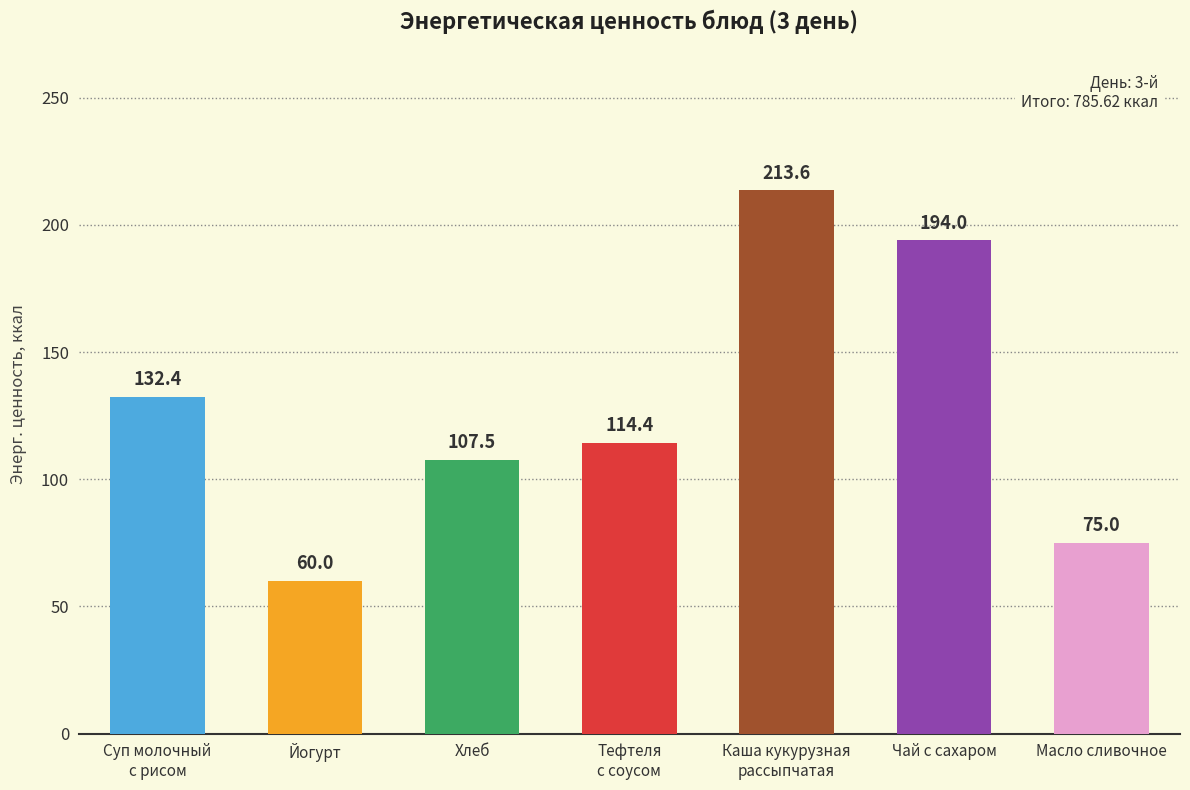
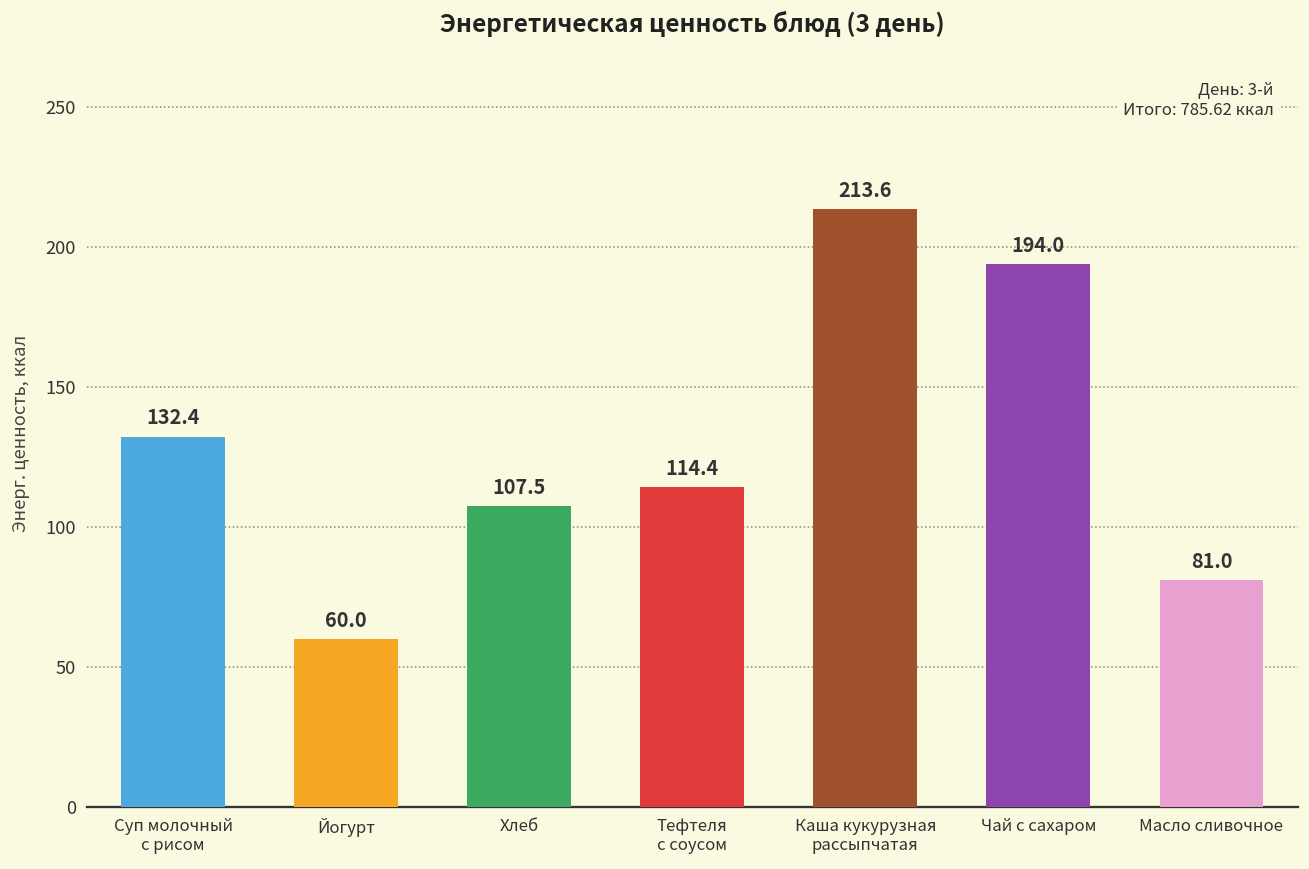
  {
    "Суп молочный с рисом": 132.4,
    "Йогурт": 60.0,
    "Хлеб": 107.5,
    "Тефтеля с соусом": 114.4,
    "Каша кукурузная рассыпчатая": 213.6,
    "Чай с сахаром": 194.0,
-   "Масло сливочное": 75.0
+   "Масло сливочное": 81.0
  }
